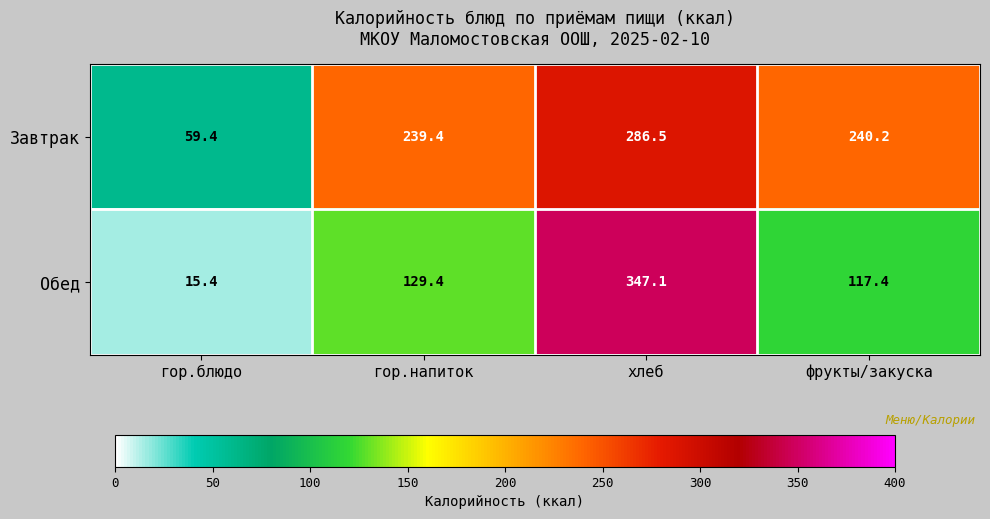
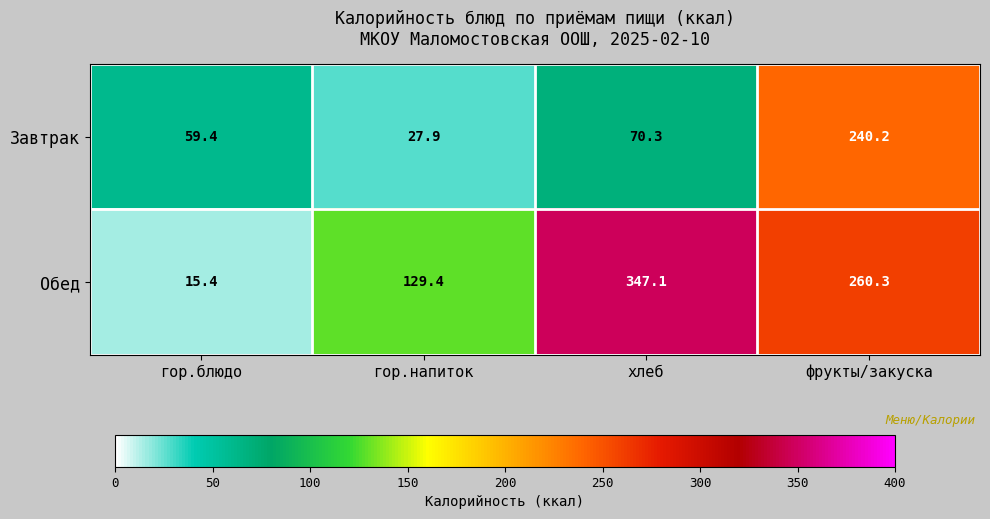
  {
    "Завтрак": {
      "гор.блюдо": 59.4,
-     "гор.напиток": 239.4,
-     "хлеб": 286.5,
+     "гор.напиток": 27.9,
+     "хлеб": 70.3,
      "фрукты/закуска": 240.2
    },
    "Обед": {
      "гор.блюдо": 15.4,
      "гор.напиток": 129.4,
      "хлеб": 347.1,
-     "фрукты/закуска": 117.4
+     "фрукты/закуска": 260.3
    }
  }
